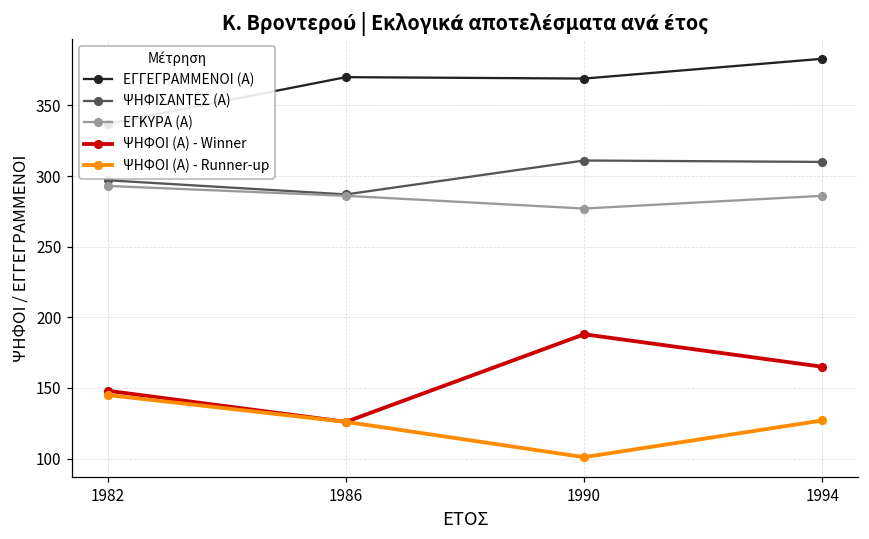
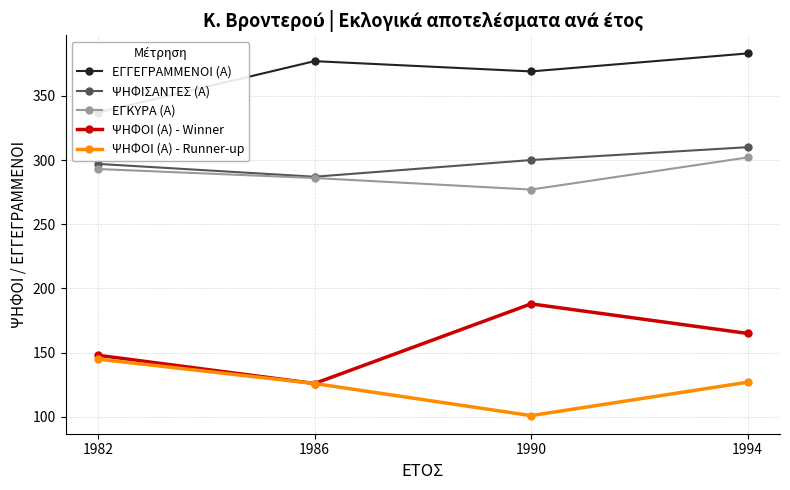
  {
    "ΕΓΓΕΓΡΑΜΜΕΝΟΙ (Α)": {
-     "1986": 370,
+     "1986": 377,
      "1990": 369,
      "1994": 383
    },
    "ΨΗΦΙΣΑΝΤΕΣ (Α)": {
      "1982": 297,
-     "1990": 311,
+     "1990": 300,
      "1994": 310
    },
    "ΕΓΚΥΡΑ (Α)": {
      "1982": 293,
      "1990": 277,
-     "1994": 286
+     "1994": 302
    },
    "ΨΗΦΟΙ (Α) - Winner": {
      "1982": 148,
      "1990": 188,
      "1994": 165
    },
    "ΨΗΦΟΙ (Α) - Runner-up": {
      "1982": 145,
      "1990": 101,
      "1994": 127
    }
  }
